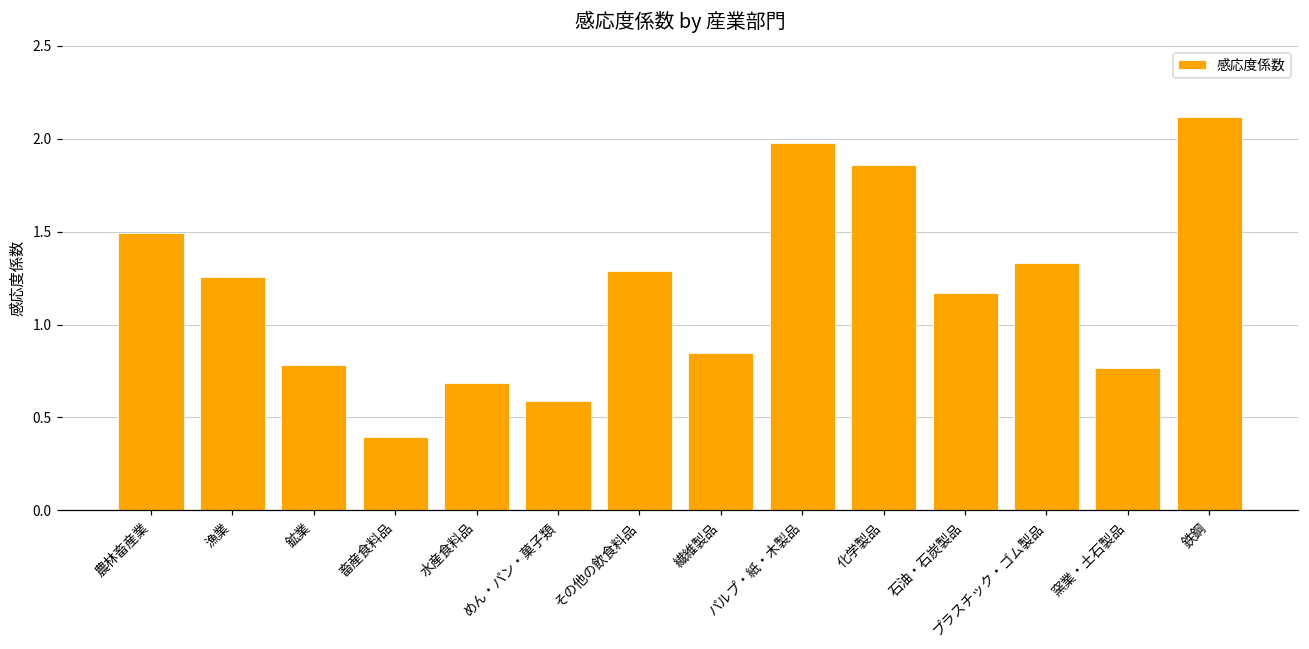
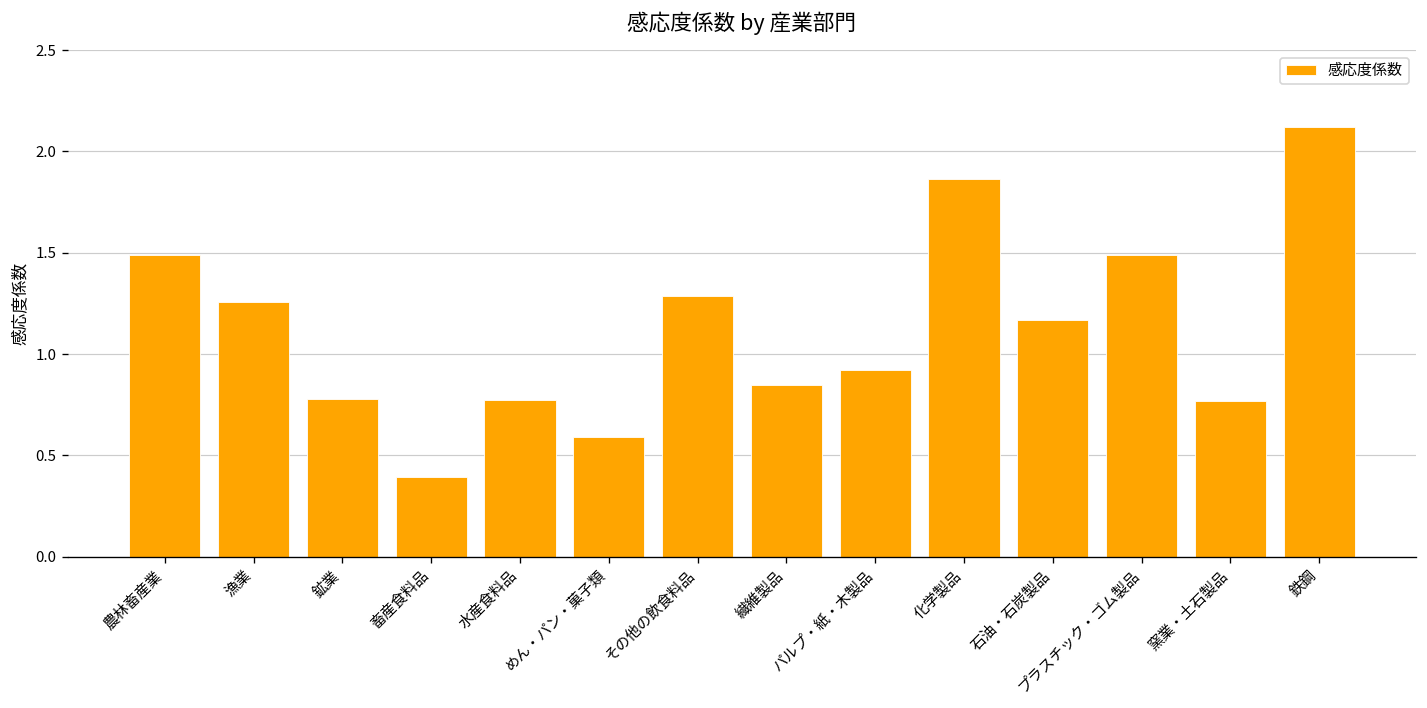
  {
    "農林畜産業": 1.49,
    "漁業": 1.26,
    "鉱業": 0.78,
    "畜産食料品": 0.39,
-   "水産食料品": 0.69,
+   "水産食料品": 0.78,
    "めん・パン・菓子類": 0.59,
    "その他の飲食料品": 1.29,
    "繊維製品": 0.85,
-   "パルプ・紙・木製品": 1.98,
+   "パルプ・紙・木製品": 0.92,
    "化学製品": 1.86,
    "石油・石炭製品": 1.17,
-   "プラスチック・ゴム製品": 1.33,
+   "プラスチック・ゴム製品": 1.49,
    "窯業・土石製品": 0.77,
    "鉄鋼": 2.12
  }
